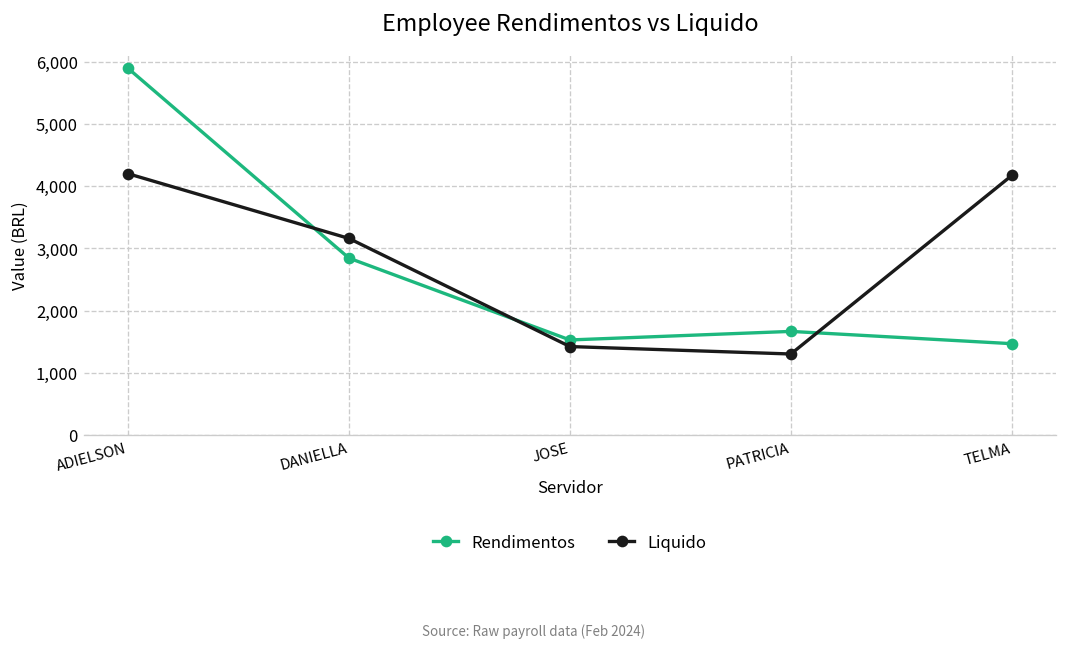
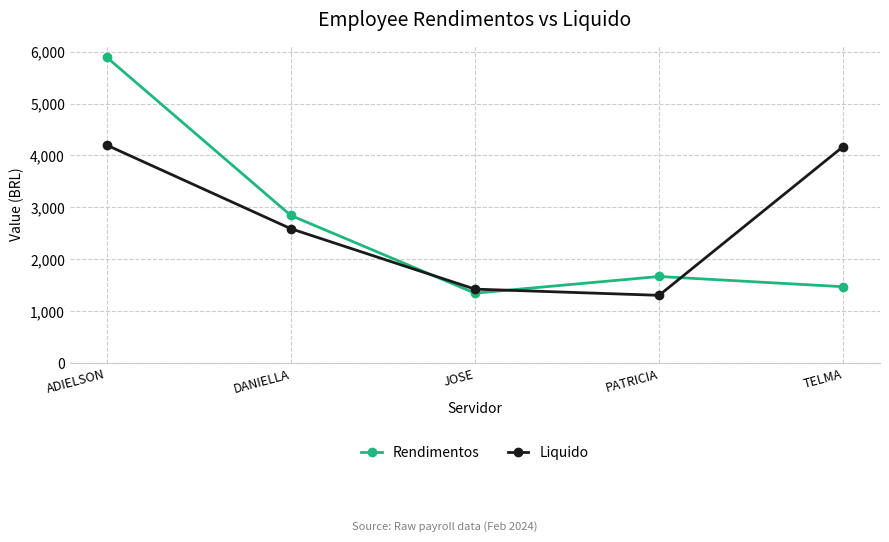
  {
    "Rendimentos": {
      "ADIELSON": "5,900",
      "DANIELLA": "2,800",
-     "JOSE": "1,500",
+     "JOSE": "1,300",
      "PATRICIA": "1,700",
      "TELMA": "1,500"
    },
    "Liquido": {
      "ADIELSON": "4,200",
-     "DANIELLA": "3,200",
+     "DANIELLA": "2,600",
      "JOSE": "1,400",
      "PATRICIA": "1,300",
      "TELMA": "4,200"
    }
  }
